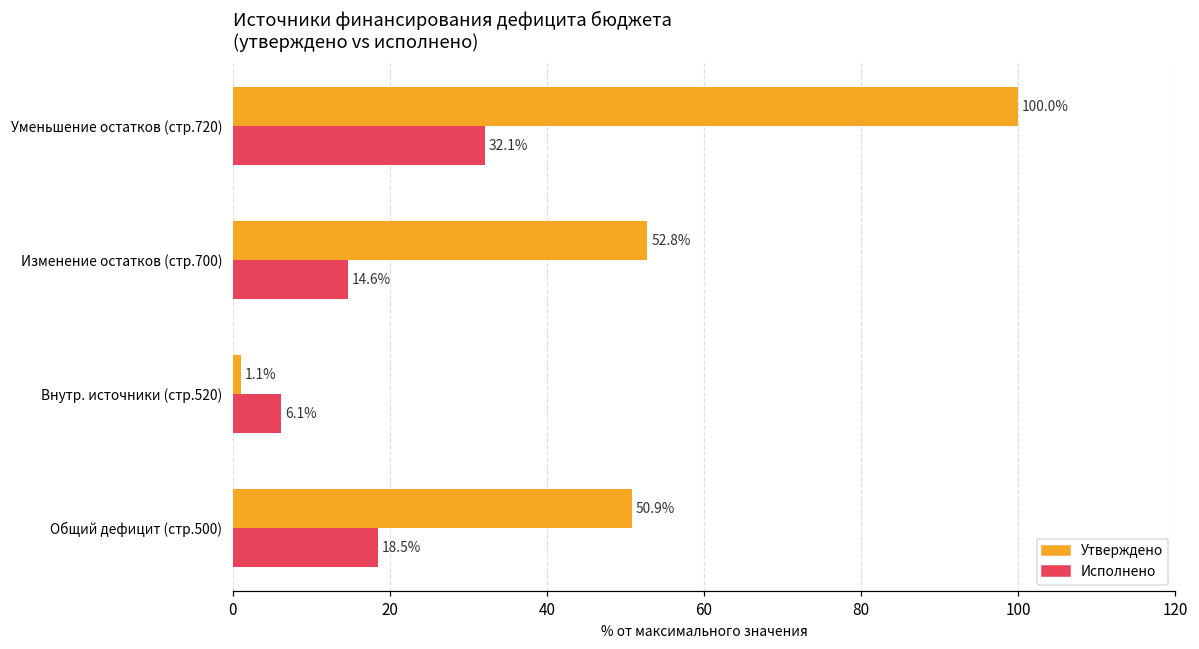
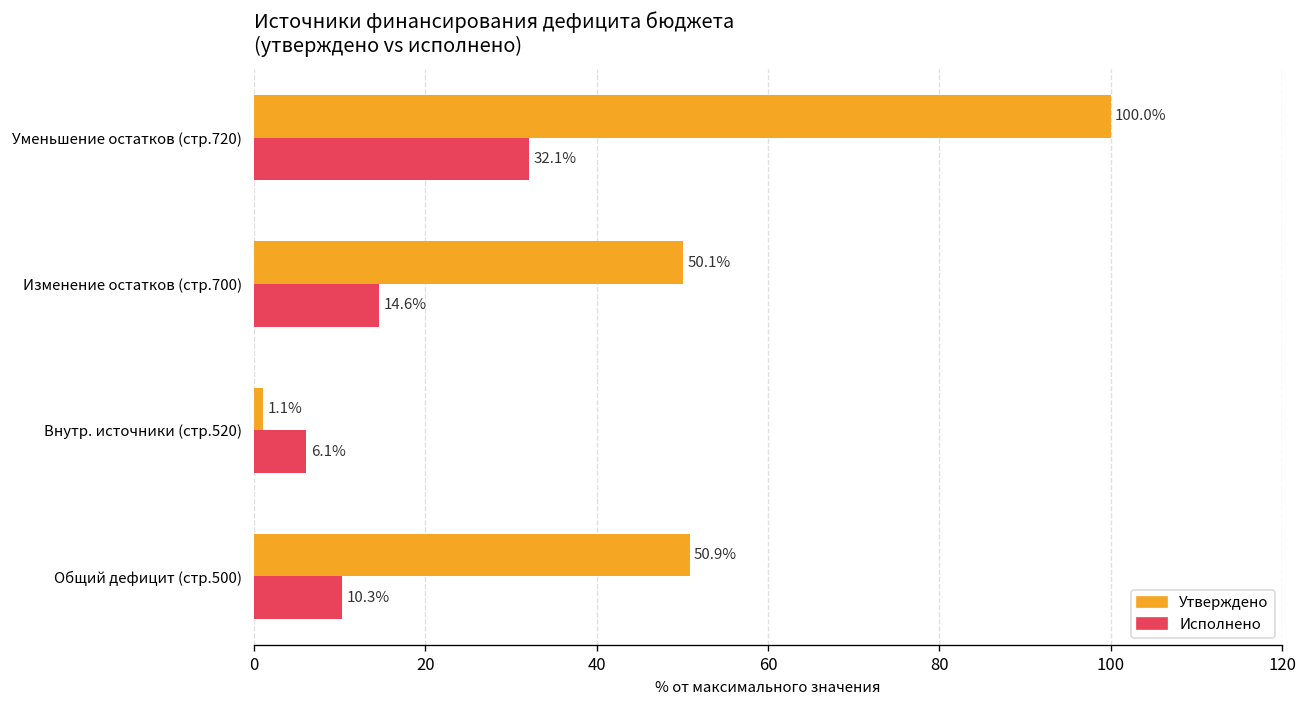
  {
    "Утверждено": {
      "Уменьшение остатков (стр.720)": "100.0%",
-     "Изменение остатков (стр.700)": "52.8%",
+     "Изменение остатков (стр.700)": "50.1%",
      "Внутр. источники (стр.520)": "1.1%",
      "Общий дефицит (стр.500)": "50.9%"
    },
    "Исполнено": {
      "Уменьшение остатков (стр.720)": "32.1%",
      "Изменение остатков (стр.700)": "14.6%",
      "Внутр. источники (стр.520)": "6.1%",
-     "Общий дефицит (стр.500)": "18.5%"
+     "Общий дефицит (стр.500)": "10.3%"
    }
  }
